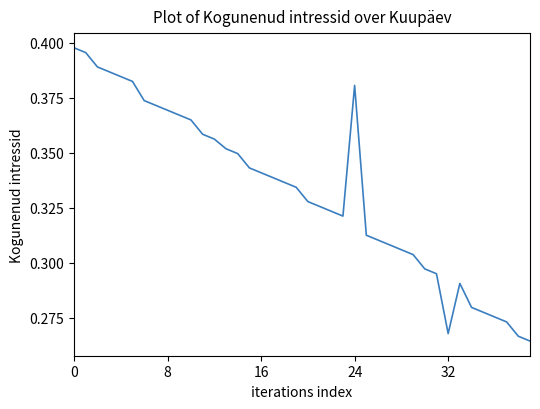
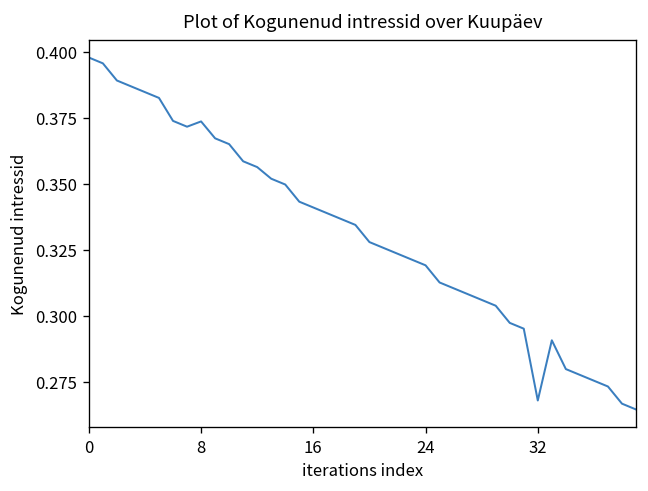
  {
    "0": 0.398,
-   "8": 0.369,
+   "8": 0.374,
    "16": 0.341,
-   "24": 0.381,
+   "24": 0.319,
    "32": 0.268
  }
